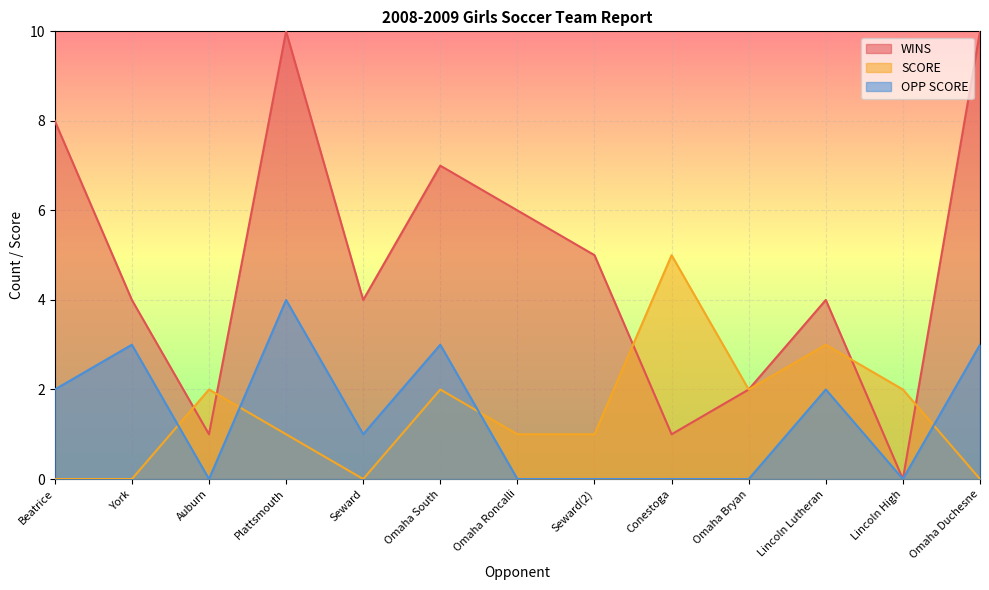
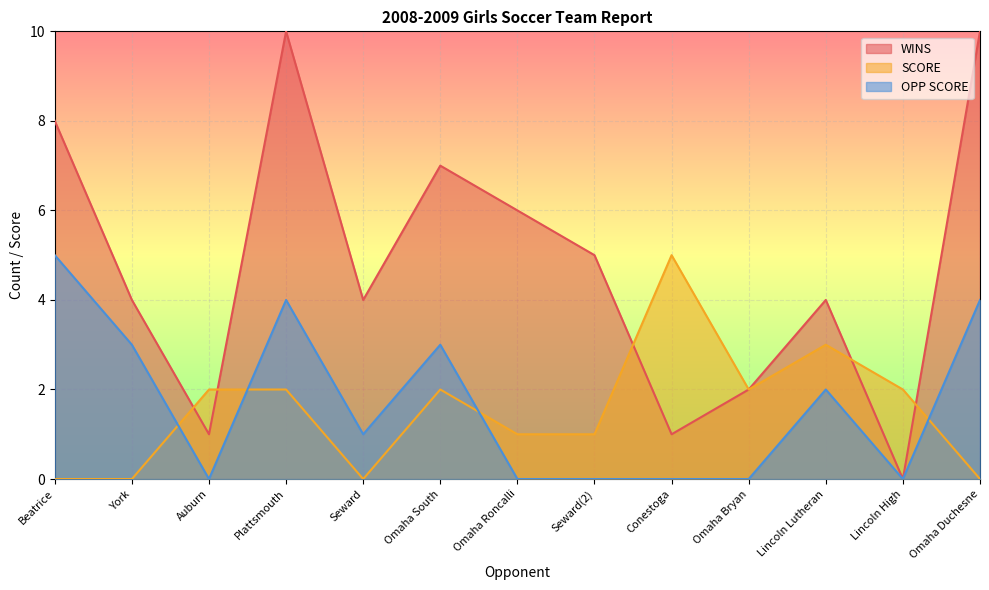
  {
    "WINS": {
      "Beatrice": 8,
      "York": 4,
      "Auburn": 1,
      "Plattsmouth": 10,
      "Seward": 4,
      "Omaha South": 7,
      "Omaha Roncalli": 6,
      "Seward(2)": 5,
      "Conestoga": 1,
      "Lincoln Lutheran": 4,
      "Omaha Duchesne": 10
    },
    "SCORE": {
      "Beatrice": 0,
      "York": 0,
      "Auburn": 2,
-     "Plattsmouth": 1,
+     "Plattsmouth": 2,
      "Seward": 0,
      "Omaha South": 2,
      "Omaha Roncalli": 1,
      "Seward(2)": 1,
      "Conestoga": 5,
      "Lincoln Lutheran": 3,
      "Lincoln High": 2,
      "Omaha Duchesne": 0
    },
    "OPP SCORE": {
-     "Beatrice": 2,
+     "Beatrice": 5,
      "York": 3,
      "Auburn": 0,
      "Plattsmouth": 4,
      "Seward": 1,
      "Omaha South": 3,
      "Omaha Roncalli": 0,
      "Seward(2)": 0,
      "Conestoga": 0,
      "Omaha Bryan": 0,
      "Lincoln Lutheran": 2,
-     "Omaha Duchesne": 3
+     "Omaha Duchesne": 4
    }
  }
